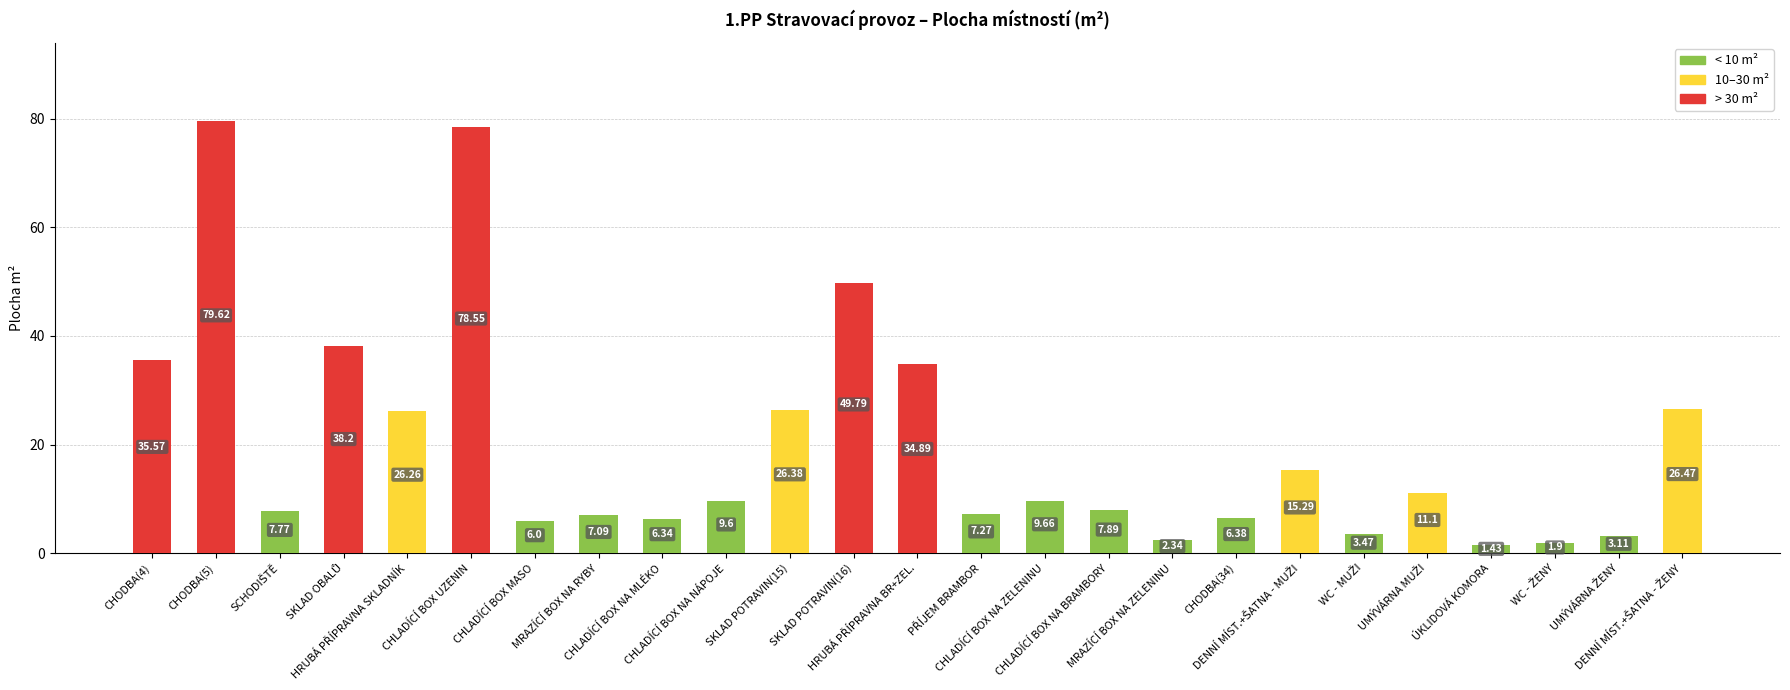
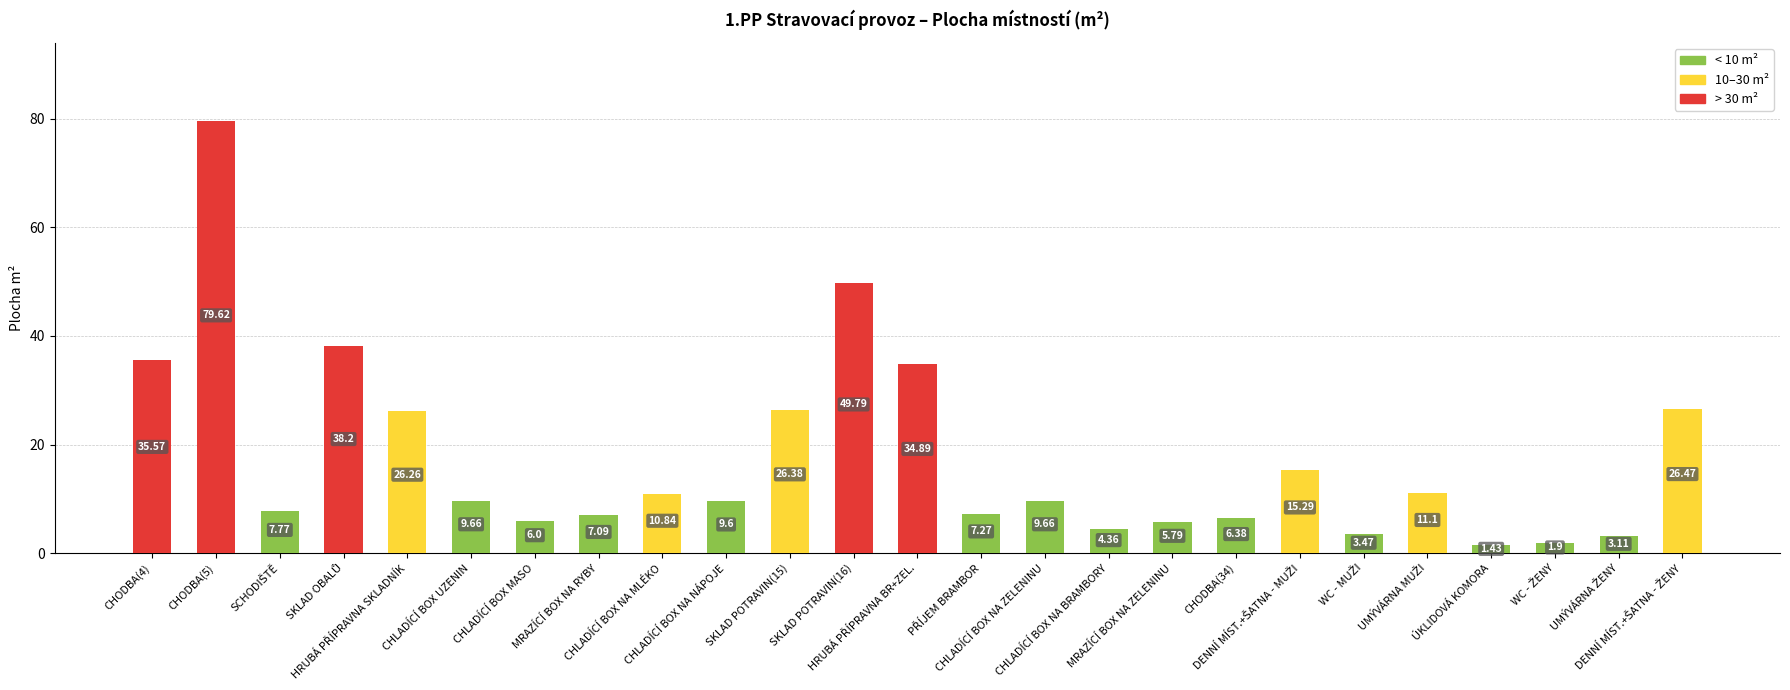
  {
-   "CHLADÍCÍ BOX UZENIN": 78.55,
-   "CHLADÍCÍ BOX NA MLÉKO": 6.34,
-   "CHLADÍCÍ BOX NA BRAMBORY": 7.89,
-   "MRAZÍCÍ BOX NA ZELENINU": 2.34
+   "CHLADÍCÍ BOX UZENIN": 9.66,
+   "CHLADÍCÍ BOX NA MLÉKO": 10.84,
+   "CHLADÍCÍ BOX NA BRAMBORY": 4.36,
+   "MRAZÍCÍ BOX NA ZELENINU": 5.79
  }
